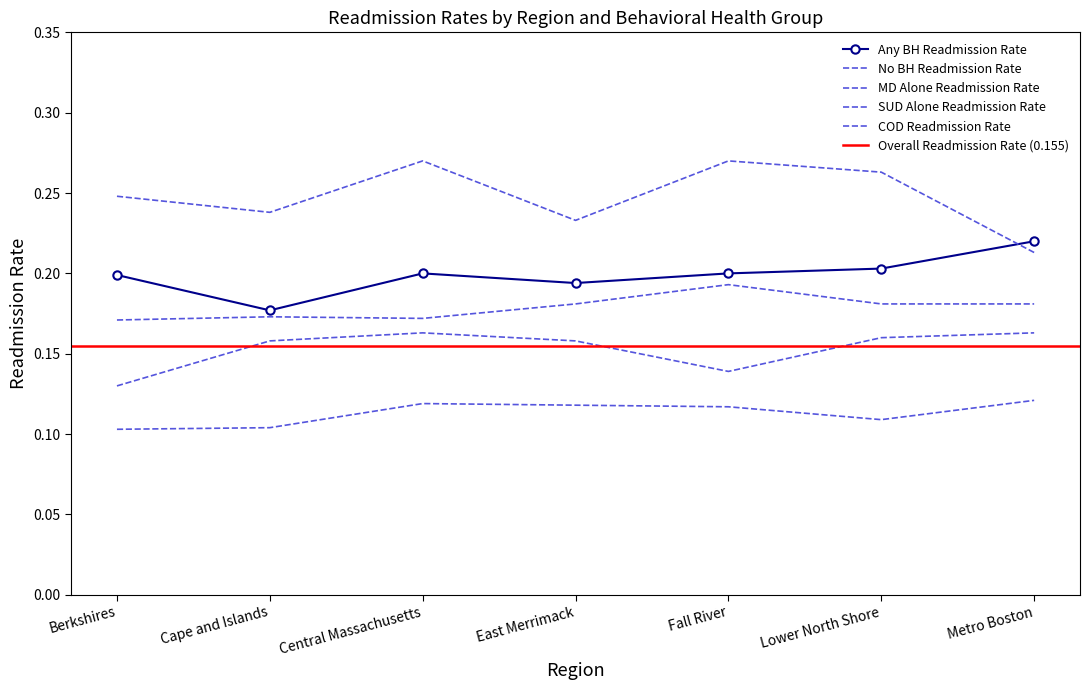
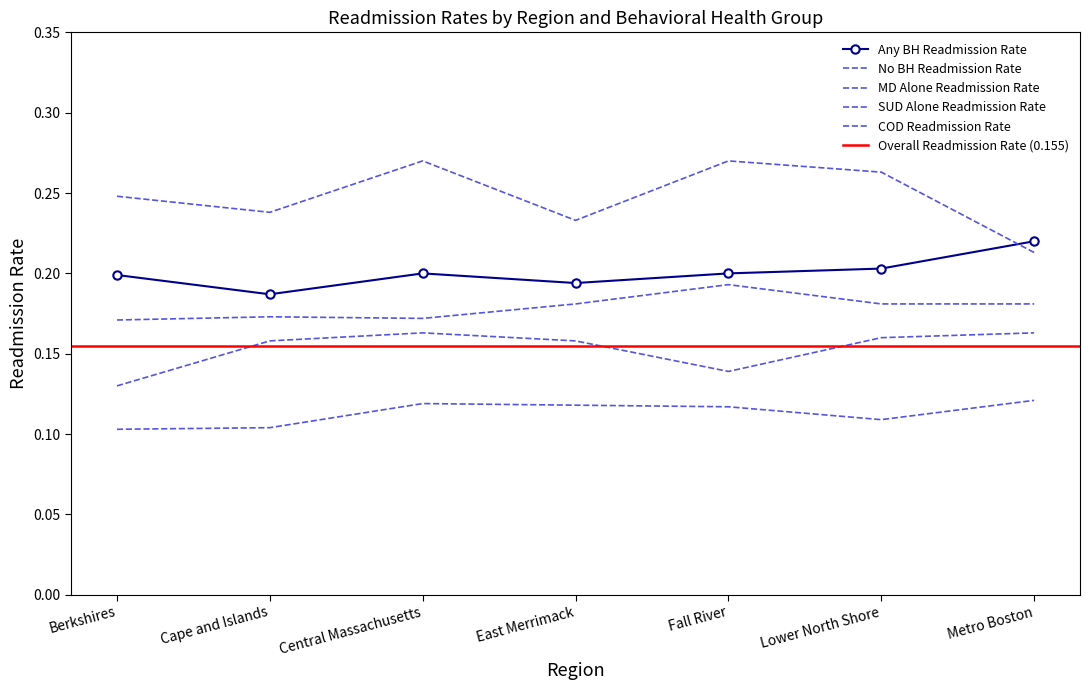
  {
    "Any BH Readmission Rate": {
      "Berkshires": 0.199,
-     "Cape and Islands": 0.177,
+     "Cape and Islands": 0.187,
      "Central Massachusetts": 0.200,
      "East Merrimack": 0.194,
      "Fall River": 0.200,
      "Lower North Shore": 0.203,
      "Metro Boston": 0.220
    }
  }
